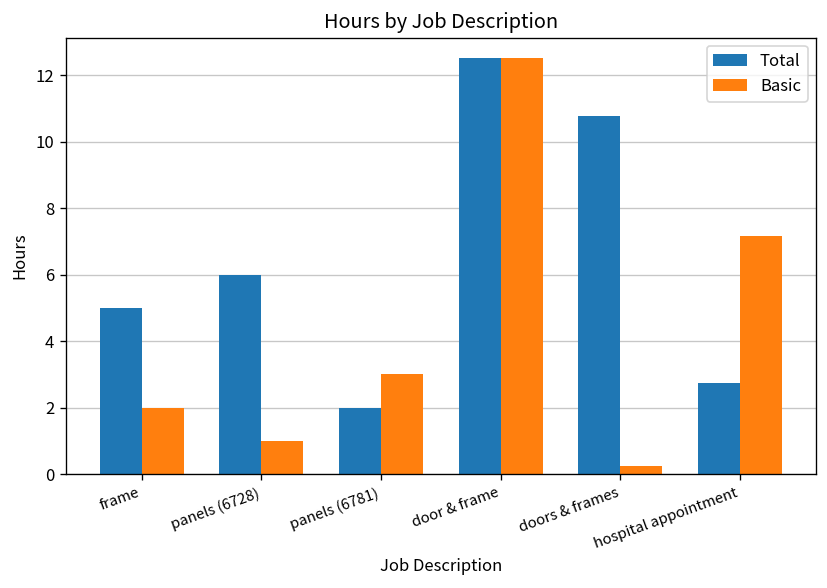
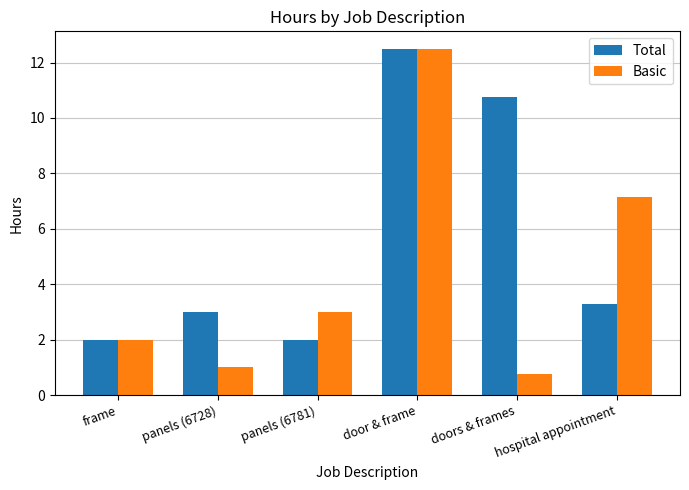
  {
    "Total": {
-     "frame": 5,
-     "panels (6728)": 6,
+     "frame": 2,
+     "panels (6728)": 3,
      "panels (6781)": 2.0,
      "door & frame": 12.5,
      "doors & frames": 10.8,
-     "hospital appointment": 2.8
+     "hospital appointment": 3.3
    },
    "Basic": {
      "frame": 2.0,
      "panels (6728)": 1.0,
      "panels (6781)": 3.0,
      "door & frame": 12.5,
-     "doors & frames": 0.3,
+     "doors & frames": 0.8,
      "hospital appointment": 7.2
    }
  }
